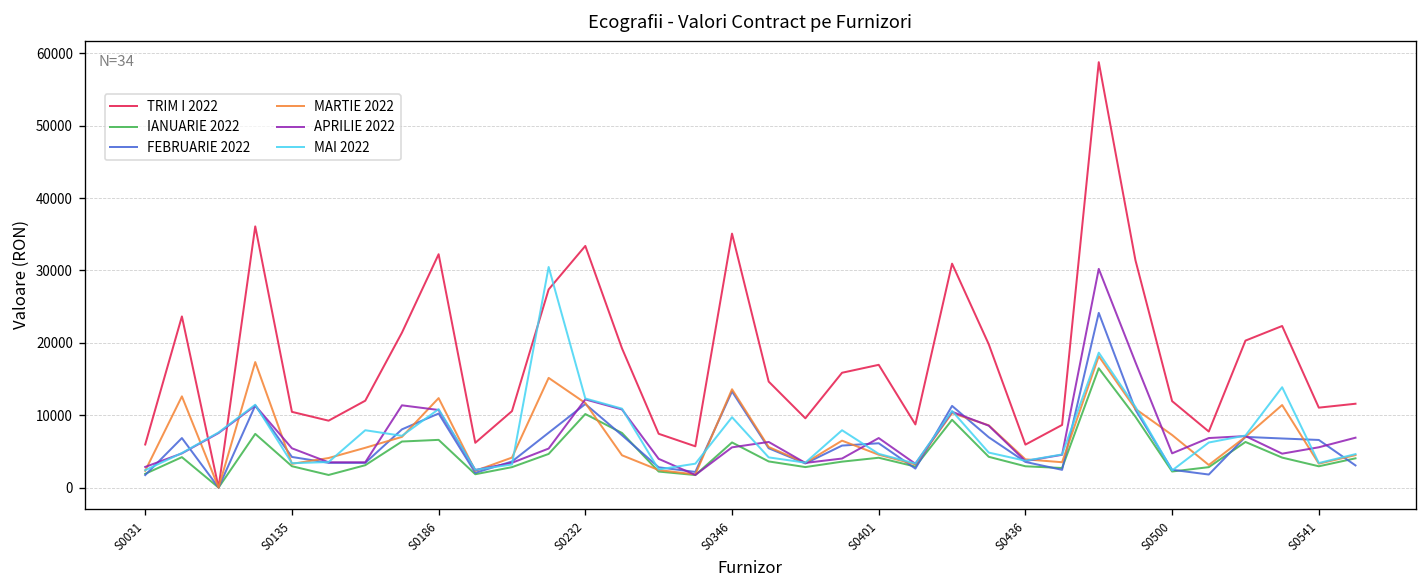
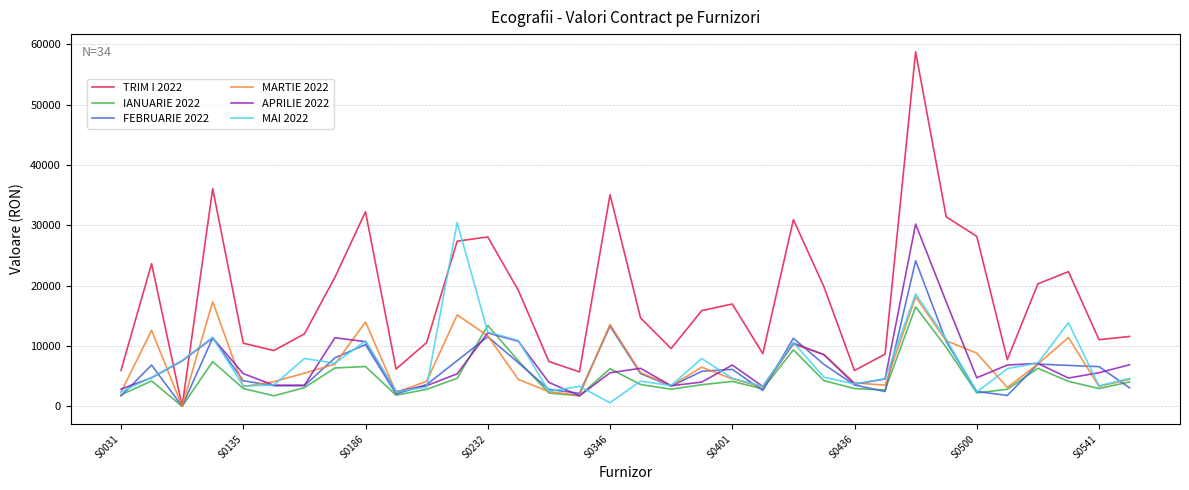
  {
    "TRIM I 2022": {
      "S0031": 6000,
      "S0135": 10000,
      "S0186": 32000,
-     "S0232": 33000,
+     "S0232": 28000,
      "S0346": 35000,
      "S0401": 17000,
      "S0436": 6000,
-     "S0500": 12000,
+     "S0500": 28000,
      "S0541": 11000
    },
    "IANUARIE 2022": {
      "S0186": 7000,
-     "S0232": 10000,
+     "S0232": 13000,
      "S0346": 6000,
      "S0401": 4000,
      "S0436": 3000
    },
    "FEBRUARIE 2022": {
      "S0135": 4000,
      "S0186": 10000,
      "S0401": 6000,
      "S0541": 7000
    },
    "MARTIE 2022": {
-     "S0186": 12000,
-     "S0500": 7000
+     "S0186": 14000,
+     "S0500": 9000
    },
    "APRILIE 2022": {
      "S0031": 3000,
      "S0135": 5000,
      "S0346": 6000,
      "S0401": 7000,
      "S0500": 5000,
      "S0541": 6000
    },
    "MAI 2022": {
-     "S0346": 10000
+     "S0346": 1000
    }
  }
